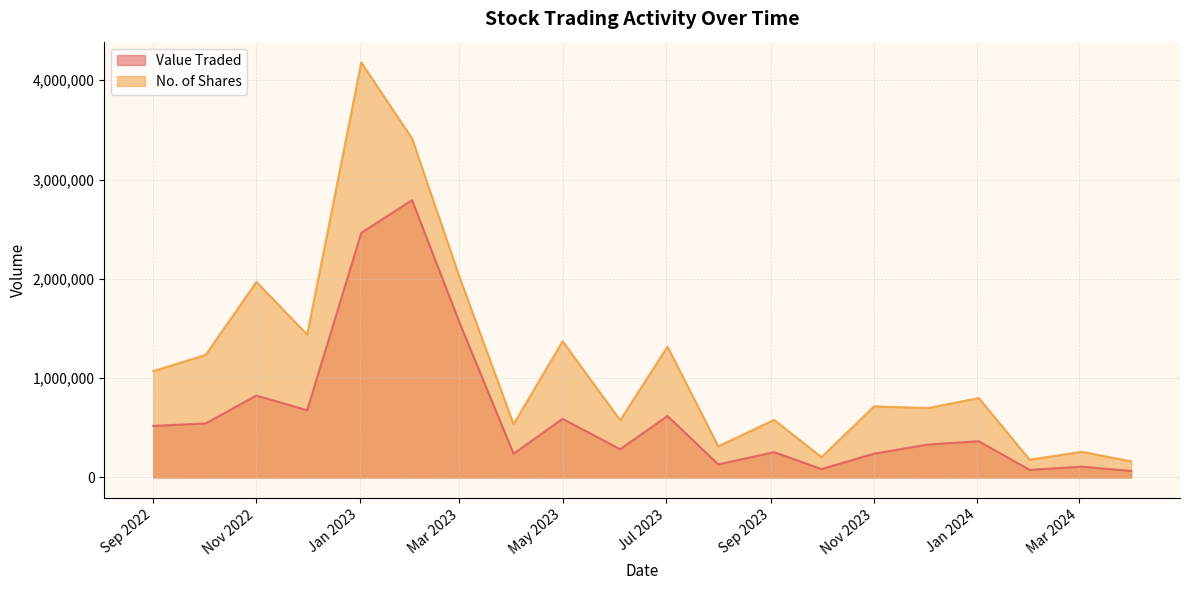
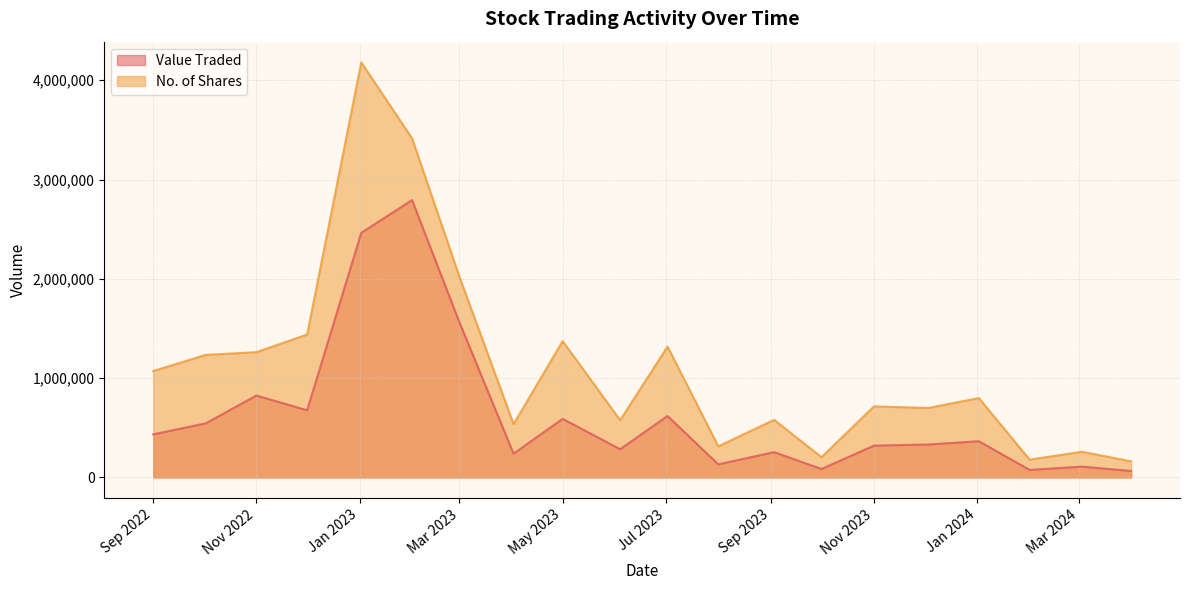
  {
    "Value Traded": {
-     "Sep 2022": "500,000",
+     "Sep 2022": "400,000",
      "Nov 2022": "800,000",
      "Mar 2023": "1,600,000",
      "May 2023": "600,000",
-     "Nov 2023": "200,000"
+     "Nov 2023": "300,000"
    },
    "No. of Shares": {
      "Sep 2022": "1,100,000",
-     "Nov 2022": "2,000,000",
+     "Nov 2022": "1,300,000",
      "Mar 2023": "2,000,000",
      "May 2023": "1,400,000",
      "Nov 2023": "700,000"
    }
  }
